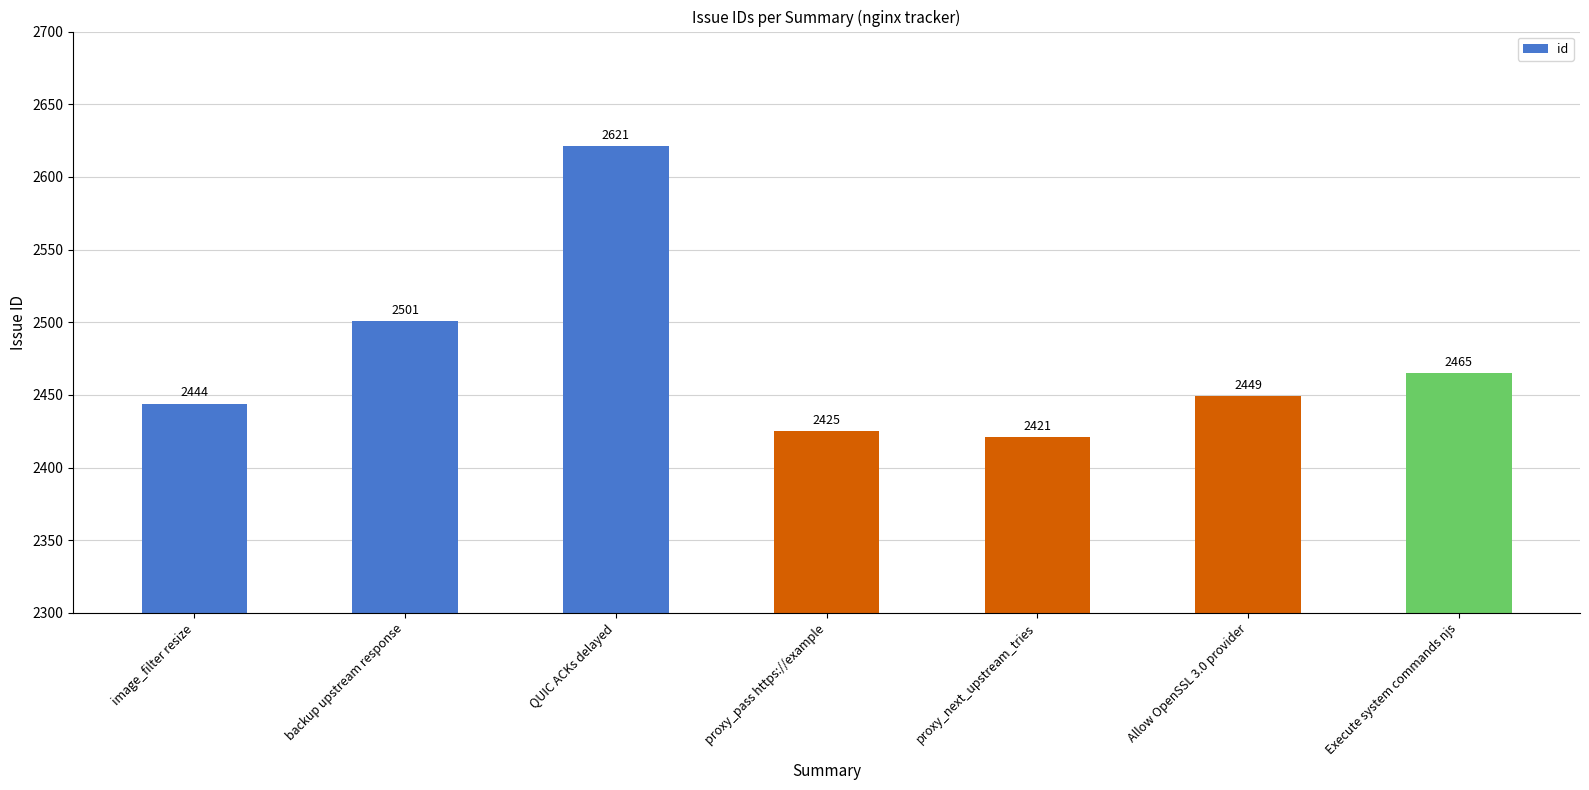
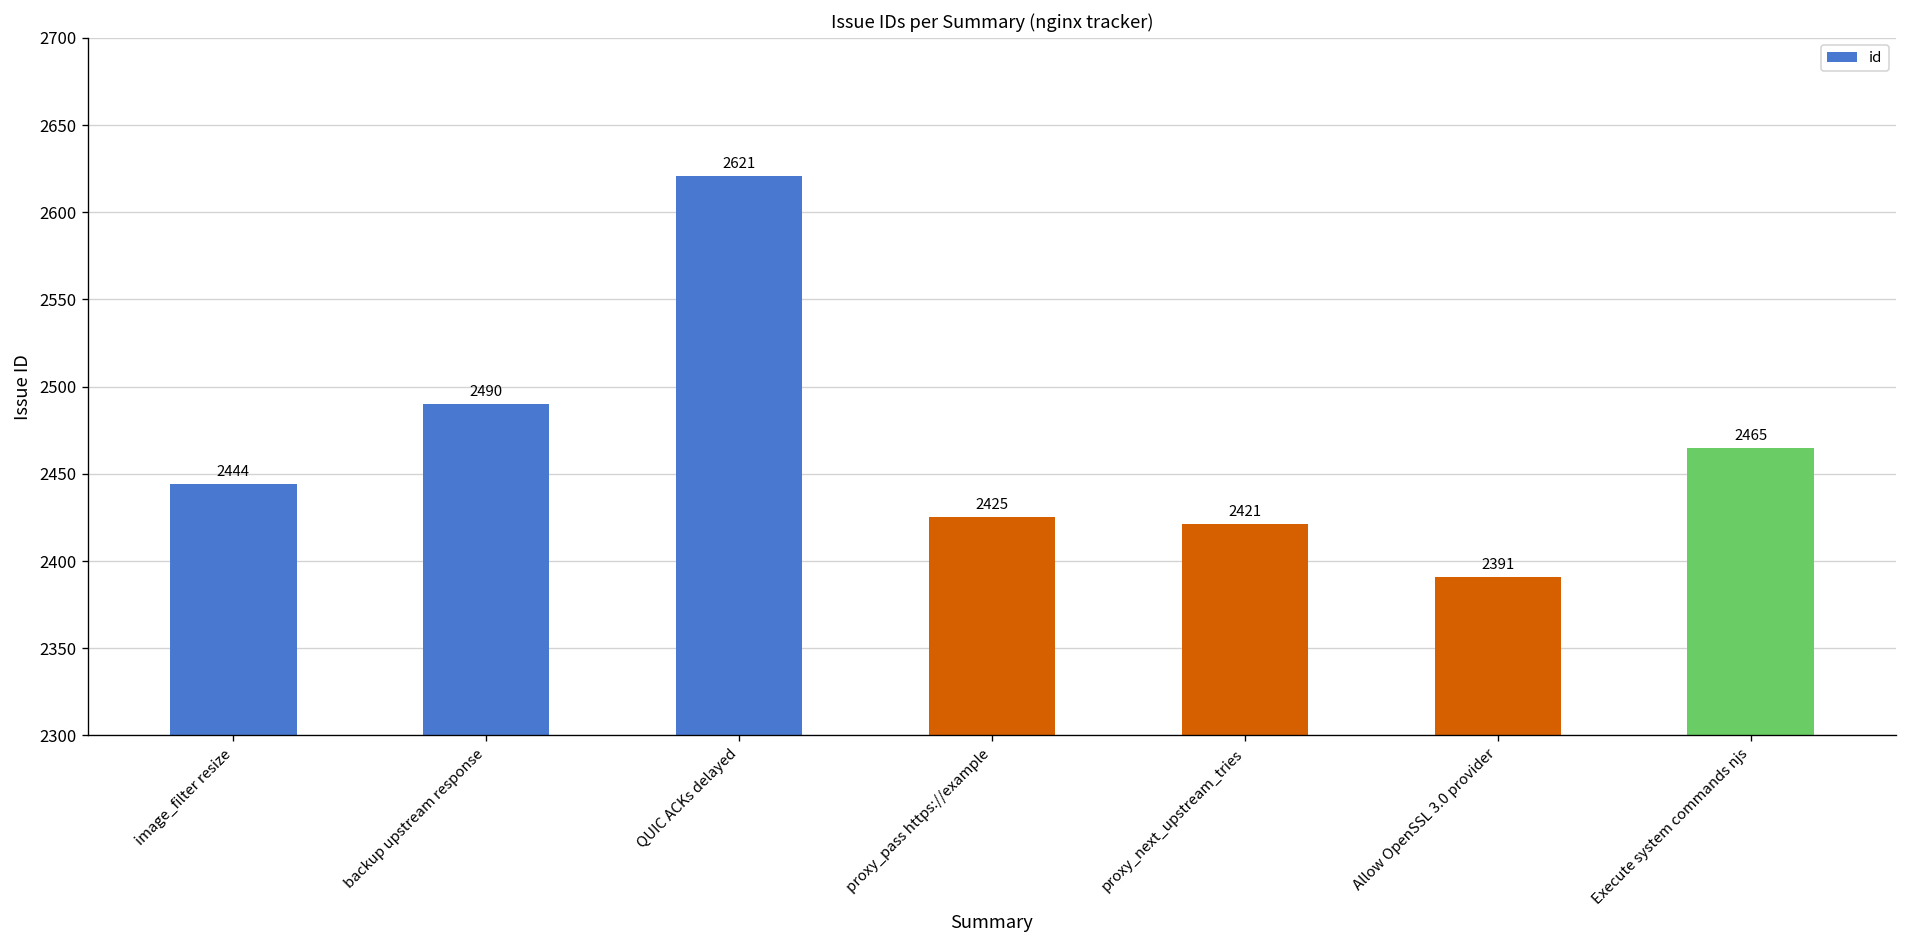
  {
    "image_filter resize": 2444,
-   "backup upstream response": 2501,
+   "backup upstream response": 2490,
    "QUIC ACKs delayed": 2621,
    "proxy_pass https://example": 2425,
    "proxy_next_upstream_tries": 2421,
-   "Allow OpenSSL 3.0 provider": 2449,
+   "Allow OpenSSL 3.0 provider": 2391,
    "Execute system commands njs": 2465
  }
